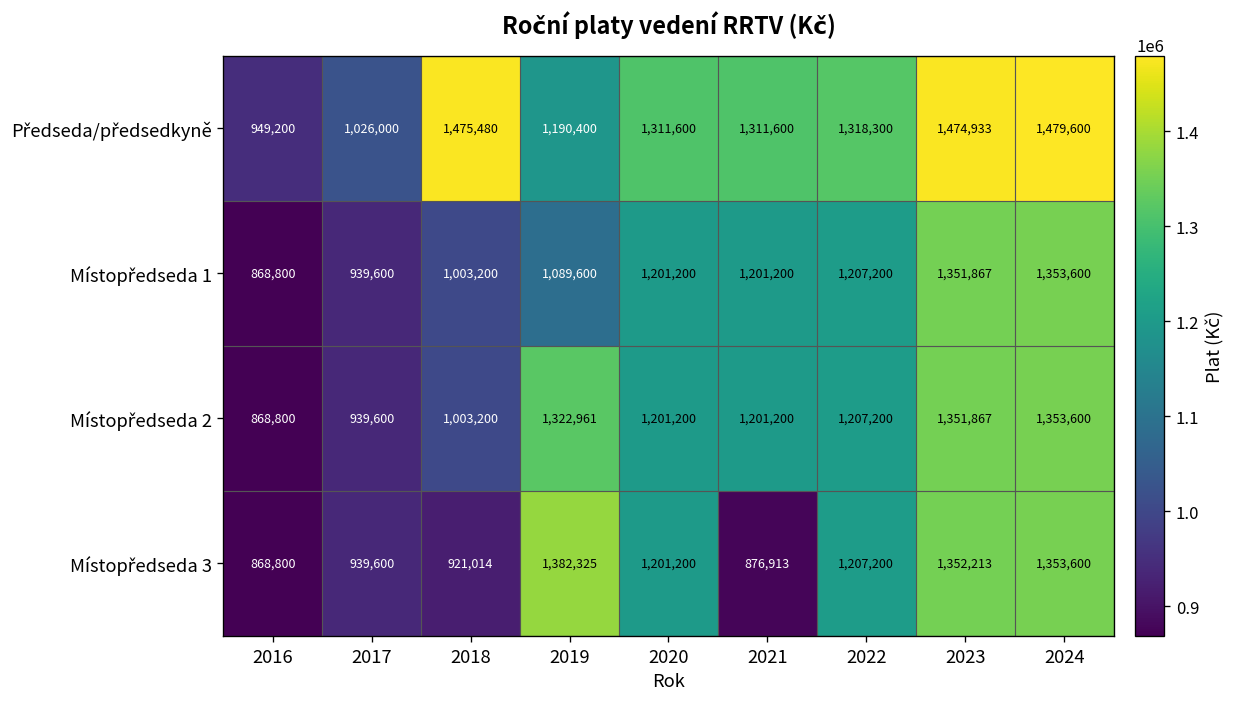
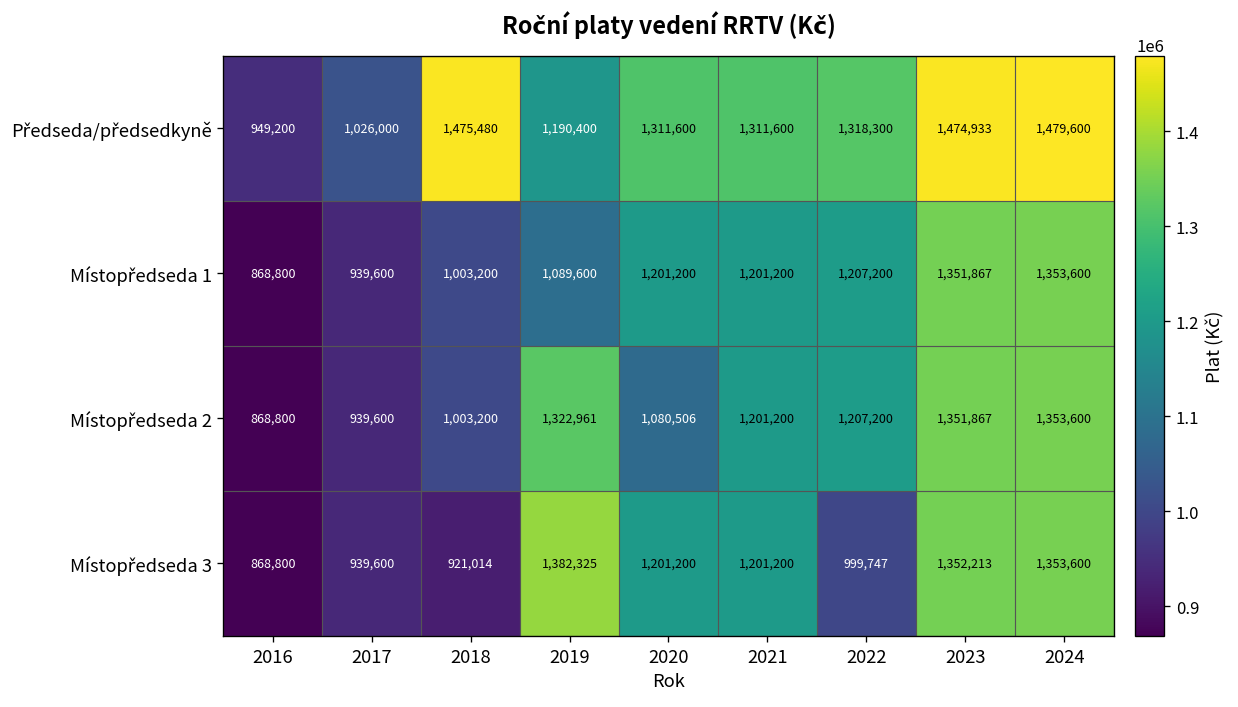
  {
    "Předseda/předsedkyně": {
      "2016": "949,200",
      "2017": "1,026,000",
      "2018": "1,475,480",
      "2019": "1,190,400",
      "2020": "1,311,600",
      "2021": "1,311,600",
      "2022": "1,318,300",
      "2023": "1,474,933",
      "2024": "1,479,600"
    },
    "Místopředseda 1": {
      "2016": "868,800",
      "2017": "939,600",
      "2018": "1,003,200",
      "2019": "1,089,600",
      "2020": "1,201,200",
      "2021": "1,201,200",
      "2022": "1,207,200",
      "2023": "1,351,867",
      "2024": "1,353,600"
    },
    "Místopředseda 2": {
      "2016": "868,800",
      "2017": "939,600",
      "2018": "1,003,200",
      "2019": "1,322,961",
-     "2020": "1,201,200",
+     "2020": "1,080,506",
      "2021": "1,201,200",
      "2022": "1,207,200",
      "2023": "1,351,867",
      "2024": "1,353,600"
    },
    "Místopředseda 3": {
      "2016": "868,800",
      "2017": "939,600",
      "2018": "921,014",
      "2019": "1,382,325",
      "2020": "1,201,200",
-     "2021": "876,913",
-     "2022": "1,207,200",
+     "2021": "1,201,200",
+     "2022": "999,747",
      "2023": "1,352,213",
      "2024": "1,353,600"
    }
  }
